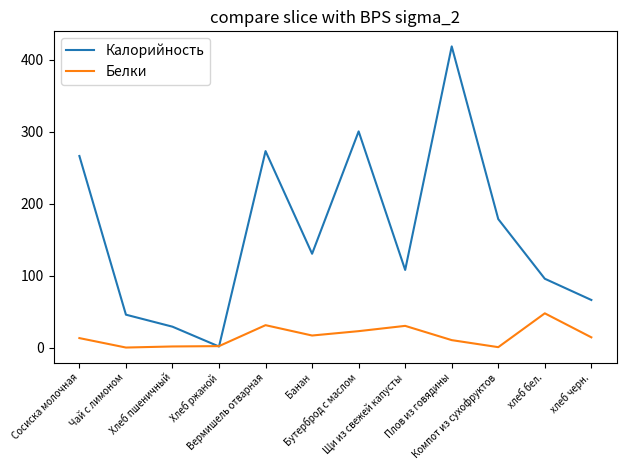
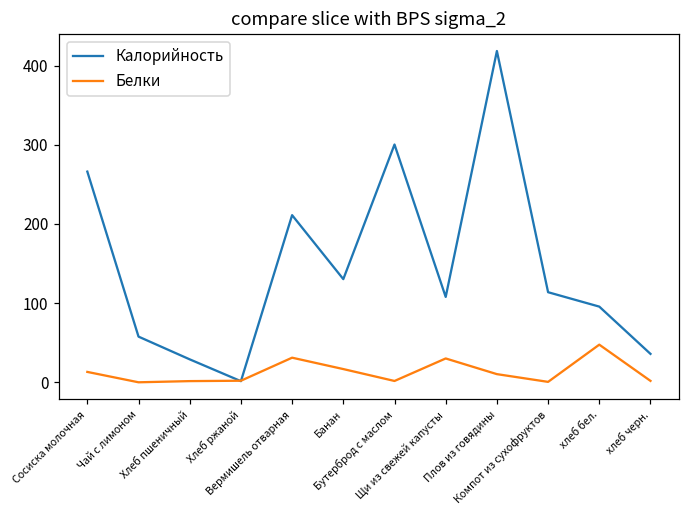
  {
    "Калорийность": {
      "Сосиска молочная": 270,
-     "Чай с лимоном": 50,
+     "Чай с лимоном": 60,
      "Хлеб пшеничный": 30,
-     "Вермишель отварная": 270,
+     "Вермишель отварная": 210,
      "Банан": 130,
      "Бутерброд с маслом": 300,
      "Щи из свежей капусты": 110,
      "Плов из говядины": 420,
-     "Компот из сухофруктов": 180,
+     "Компот из сухофруктов": 110,
      "хлеб бел.": 100,
-     "хлеб черн.": 70
+     "хлеб черн.": 40
    },
    "Белки": {
      "Сосиска молочная": 10,
      "Чай с лимоном": 0,
      "Хлеб пшеничный": 0,
      "Вермишель отварная": 30,
      "Банан": 20,
-     "Бутерброд с маслом": 20,
+     "Бутерброд с маслом": 0,
      "Щи из свежей капусты": 30,
      "Плов из говядины": 10,
      "Компот из сухофруктов": 0,
      "хлеб бел.": 50,
-     "хлеб черн.": 10
+     "хлеб черн.": 0
    }
  }
